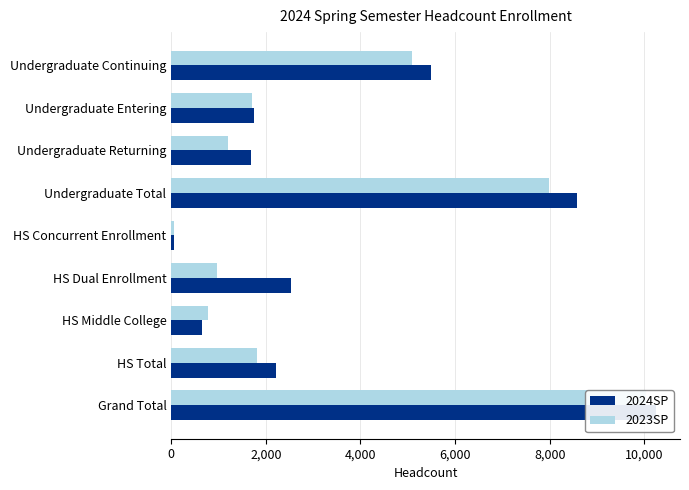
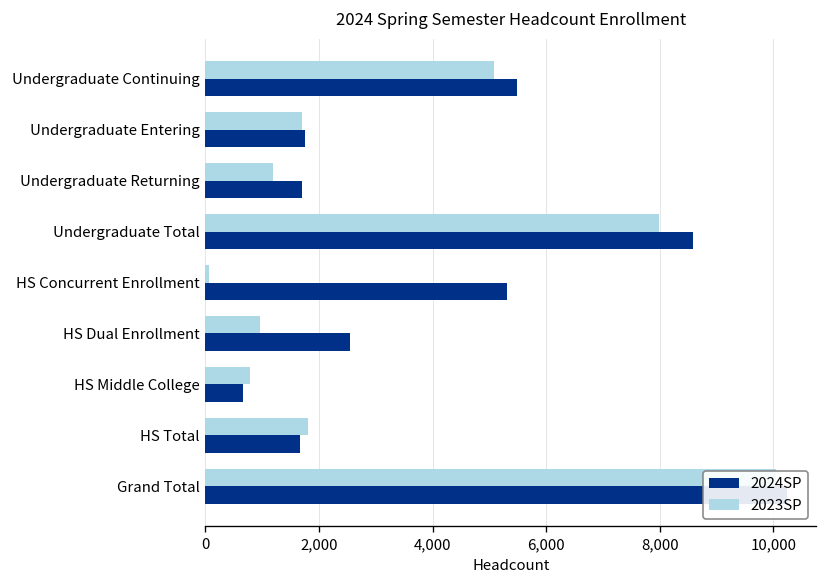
  {
    "2024SP": {
      "Undergraduate Continuing": "5,500",
      "Undergraduate Entering": "1,700",
      "Undergraduate Returning": "1,700",
      "Undergraduate Total": "8,600",
-     "HS Concurrent Enrollment": "100",
+     "HS Concurrent Enrollment": "5,300",
      "HS Dual Enrollment": "2,500",
      "HS Middle College": "700",
-     "HS Total": "2,200"
+     "HS Total": "1,700"
    },
    "2023SP": {
      "Undergraduate Continuing": "5,100",
      "Undergraduate Entering": "1,700",
      "Undergraduate Returning": "1,200",
      "Undergraduate Total": "8,000",
      "HS Concurrent Enrollment": "100",
      "HS Dual Enrollment": "1,000",
      "HS Middle College": "800",
      "HS Total": "1,800"
    }
  }
